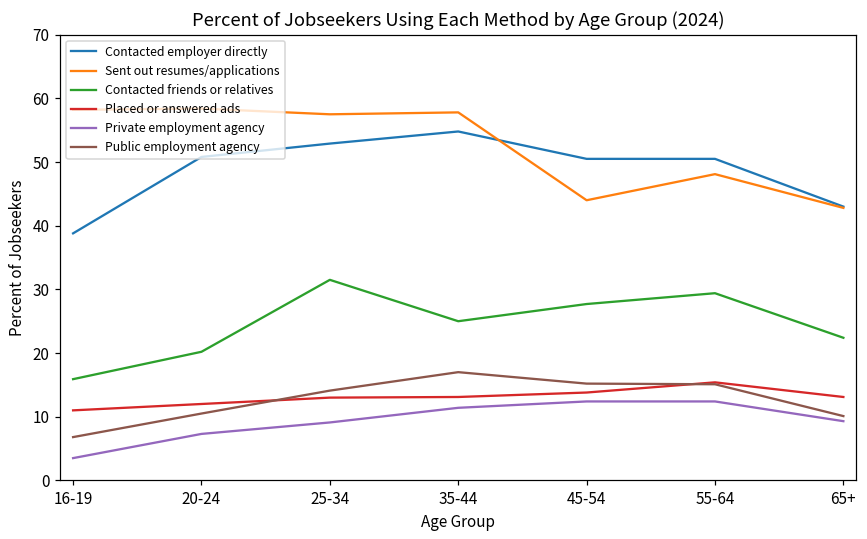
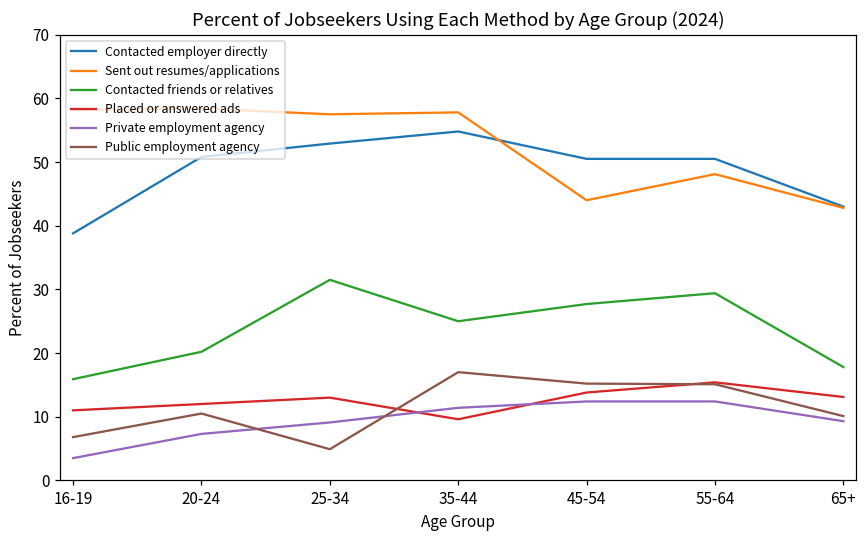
  {
    "Contacted employer directly": {
      "16-19": 39,
      "20-24": 51,
      "25-34": 53,
      "35-44": 55,
      "45-54": 51,
      "55-64": 51
    },
    "Sent out resumes/applications": {
      "25-34": 58,
      "35-44": 58,
      "45-54": 44,
      "55-64": 48
    },
    "Contacted friends or relatives": {
      "16-19": 16,
      "20-24": 20,
      "25-34": 32,
      "35-44": 25,
      "45-54": 28,
      "55-64": 29,
-     "65+": 22
+     "65+": 18
    },
    "Placed or answered ads": {
      "16-19": 11,
      "20-24": 12,
      "25-34": 13,
-     "35-44": 13,
+     "35-44": 10,
      "45-54": 14,
      "65+": 13
    },
    "Private employment agency": {
      "16-19": 4,
      "20-24": 7,
      "25-34": 9,
      "35-44": 11,
      "45-54": 12,
      "55-64": 12,
      "65+": 9
    },
    "Public employment agency": {
      "16-19": 7,
      "20-24": 11,
-     "25-34": 14,
+     "25-34": 5,
      "35-44": 17,
      "45-54": 15,
      "65+": 10
    }
  }
